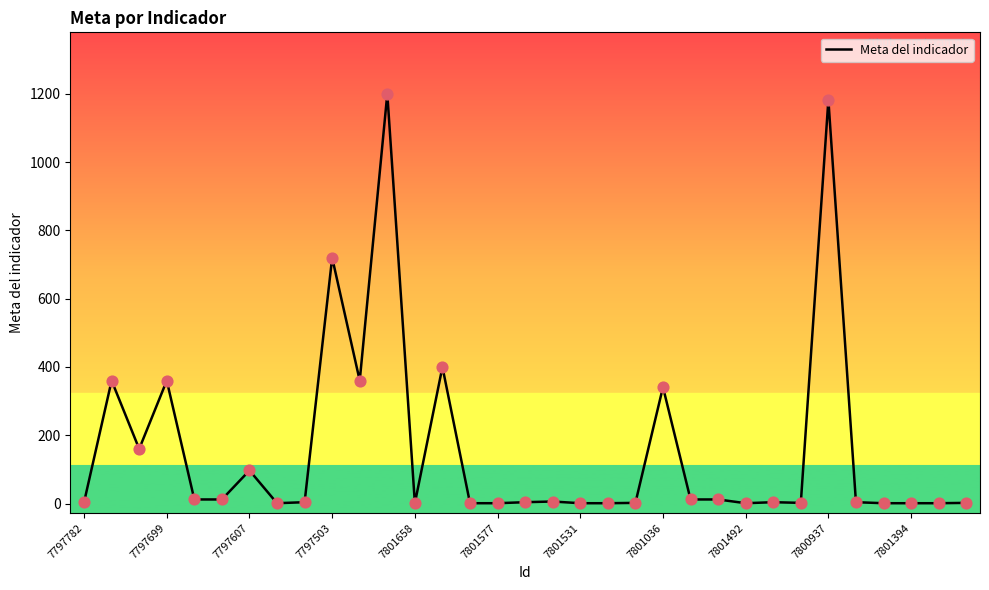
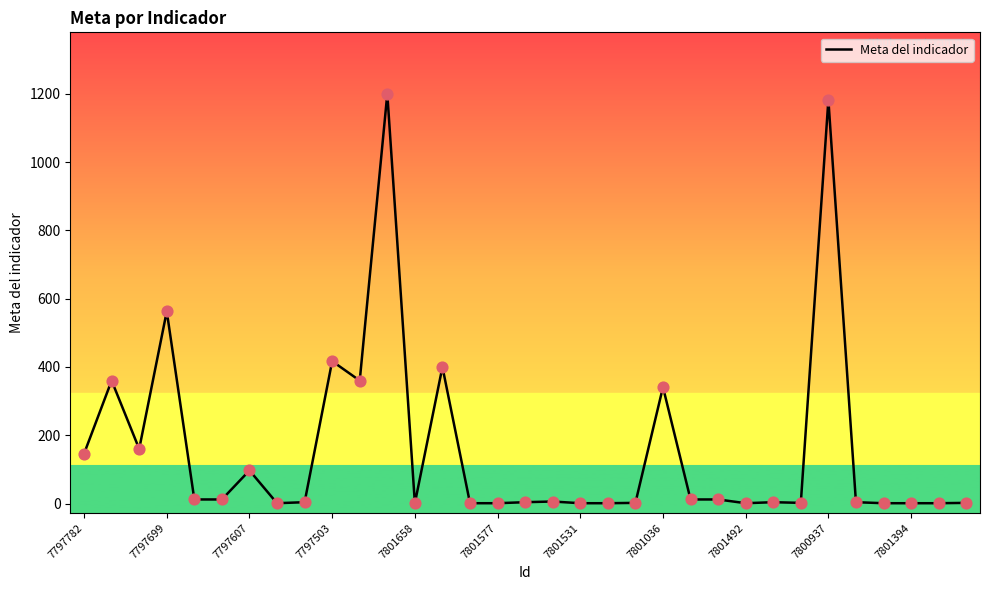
  {
-   "7797782": 0,
-   "7797699": 360,
+   "7797782": 150,
+   "7797699": 560,
    "7797607": 100,
-   "7797503": 720,
+   "7797503": 420,
    "7801658": 0,
    "7801577": 0,
    "7801531": 0,
    "7801036": 340,
    "7801492": 0,
    "7800937": 1180,
    "7801394": 0
  }
